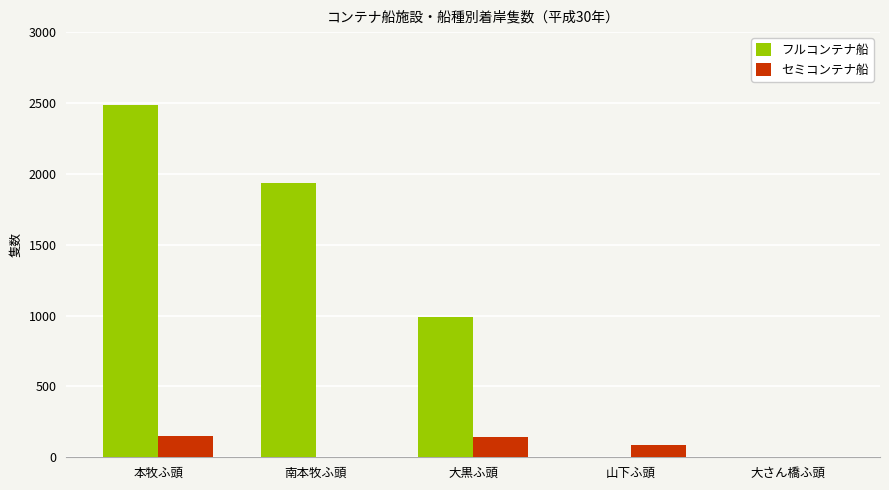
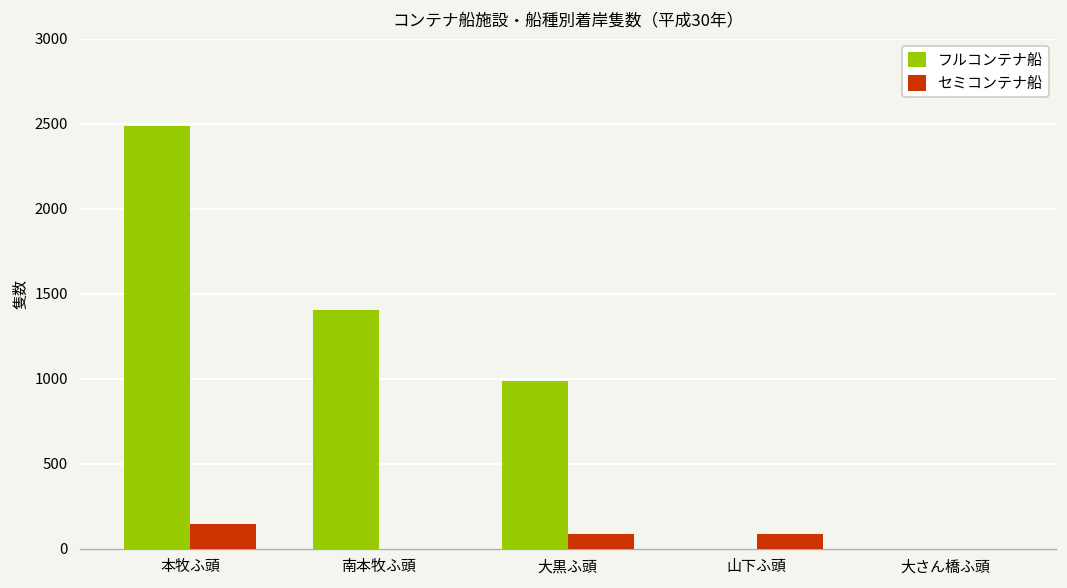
  {
    "フルコンテナ船": {
      "本牧ふ頭": 2490,
-     "南本牧ふ頭": 1930,
+     "南本牧ふ頭": 1410,
      "大黒ふ頭": 990,
      "山下ふ頭": 0,
      "大さん橋ふ頭": 0
    },
    "セミコンテナ船": {
      "本牧ふ頭": 150,
      "南本牧ふ頭": 0,
-     "大黒ふ頭": 140,
+     "大黒ふ頭": 90,
      "山下ふ頭": 90,
      "大さん橋ふ頭": 0
    }
  }
